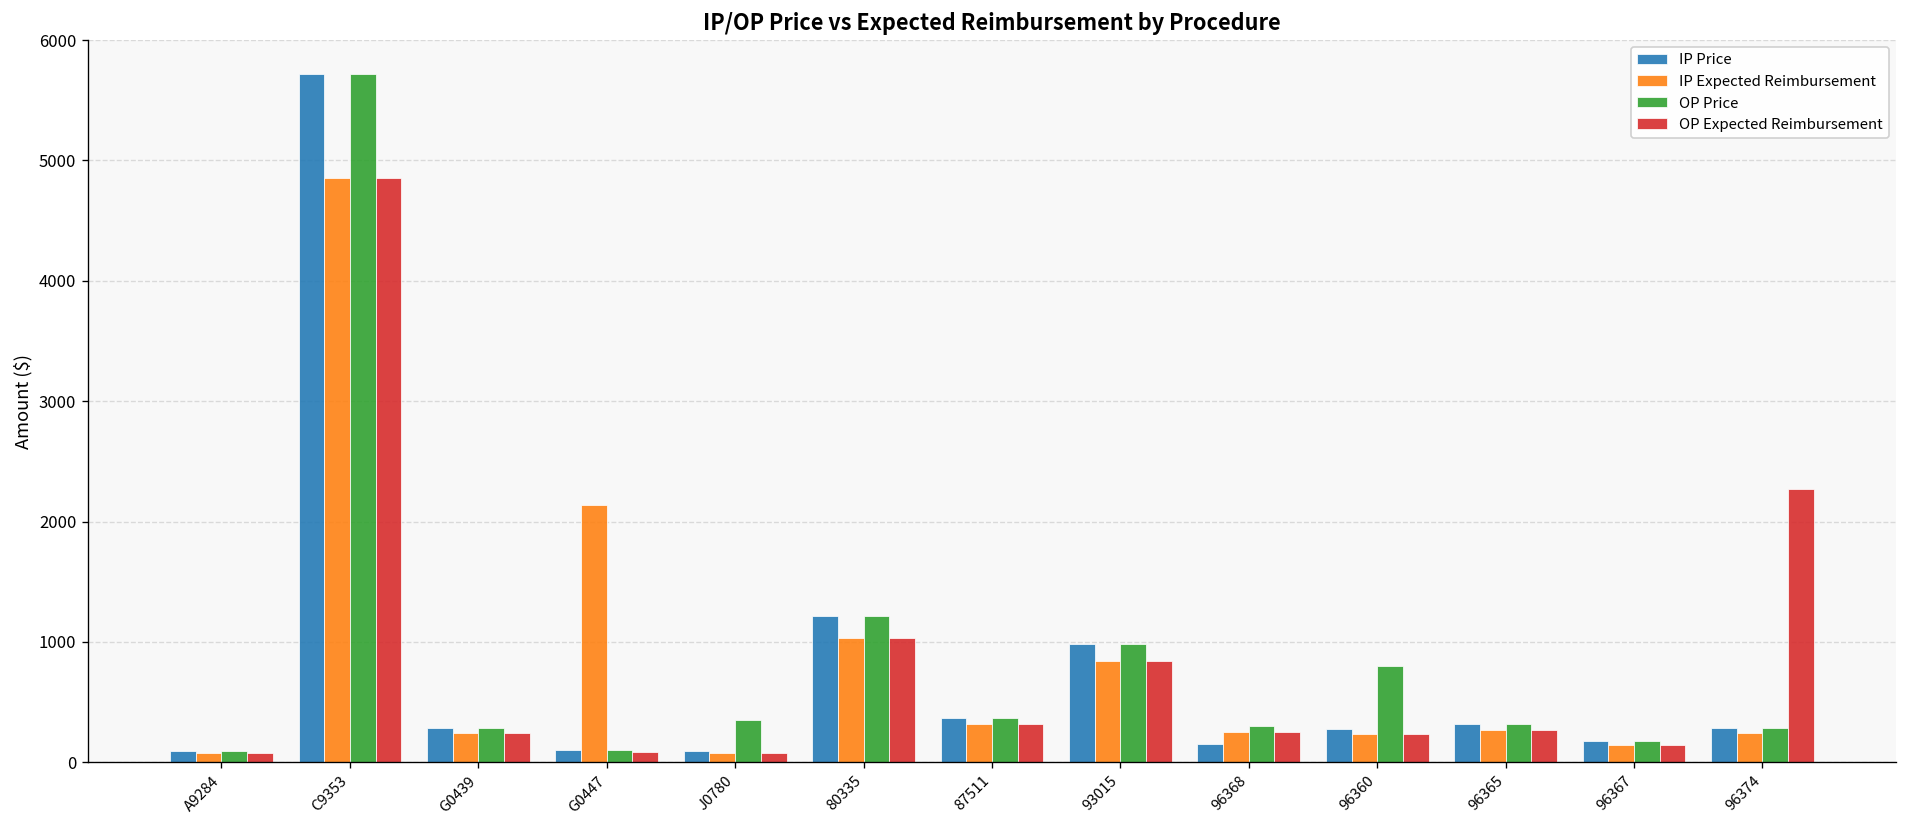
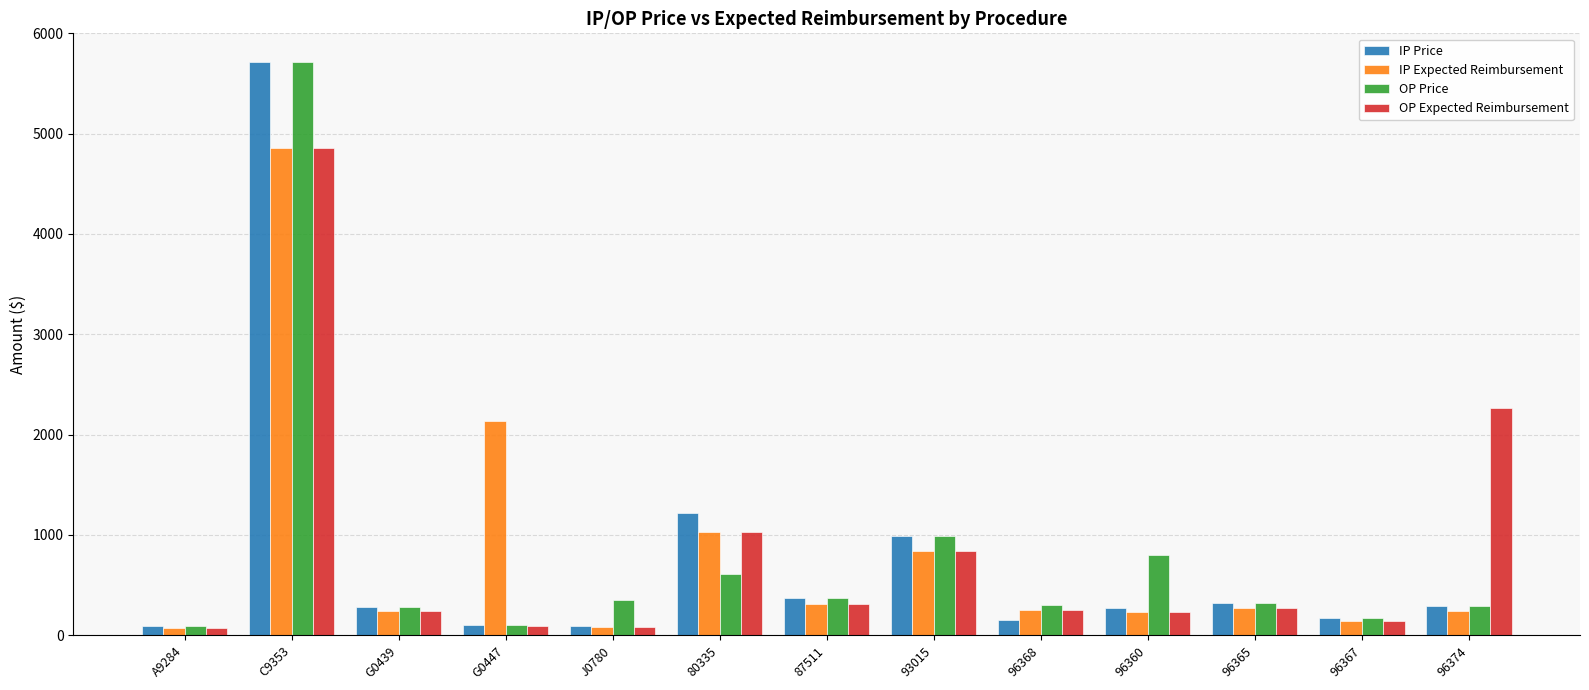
  {
    "IP Price": {
      "A9284": 90,
      "C9353": 5710,
      "G0439": 290,
      "G0447": 110,
      "J0780": 90,
      "80335": 1210,
      "87511": 370,
      "93015": 990,
      "96368": 150,
      "96360": 280,
      "96365": 320,
      "96367": 170,
      "96374": 290
    },
    "IP Expected Reimbursement": {
      "A9284": 80,
      "C9353": 4860,
      "G0439": 240,
      "G0447": 2130,
      "J0780": 80,
      "80335": 1030,
      "87511": 320,
      "93015": 840,
      "96368": 250,
      "96360": 230,
      "96365": 270,
      "96367": 150,
      "96374": 240
    },
    "OP Price": {
      "A9284": 90,
      "C9353": 5710,
      "G0439": 290,
      "G0447": 110,
      "J0780": 350,
-     "80335": 1210,
+     "80335": 620,
      "87511": 370,
      "93015": 990,
      "96368": 300,
      "96360": 800,
      "96365": 320,
      "96367": 170,
      "96374": 290
    },
    "OP Expected Reimbursement": {
      "A9284": 80,
      "C9353": 4860,
      "G0439": 240,
      "G0447": 90,
      "J0780": 80,
      "80335": 1030,
      "87511": 320,
      "93015": 840,
      "96368": 250,
      "96360": 230,
      "96365": 270,
      "96367": 150,
      "96374": 2270
    }
  }
